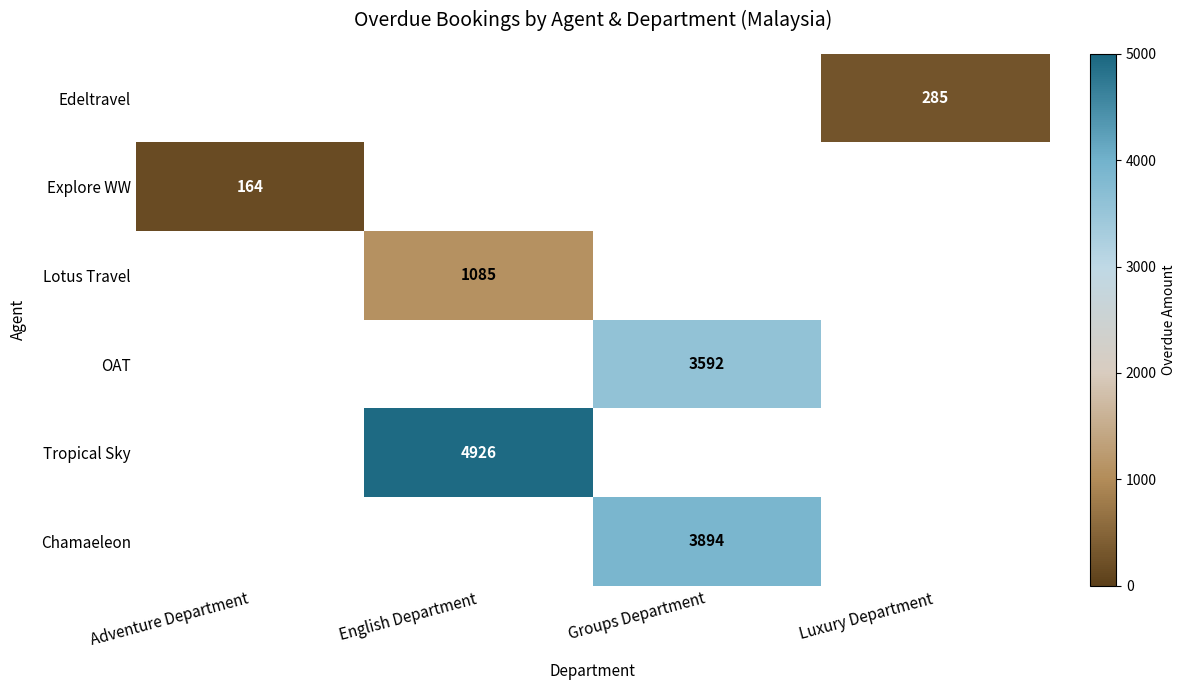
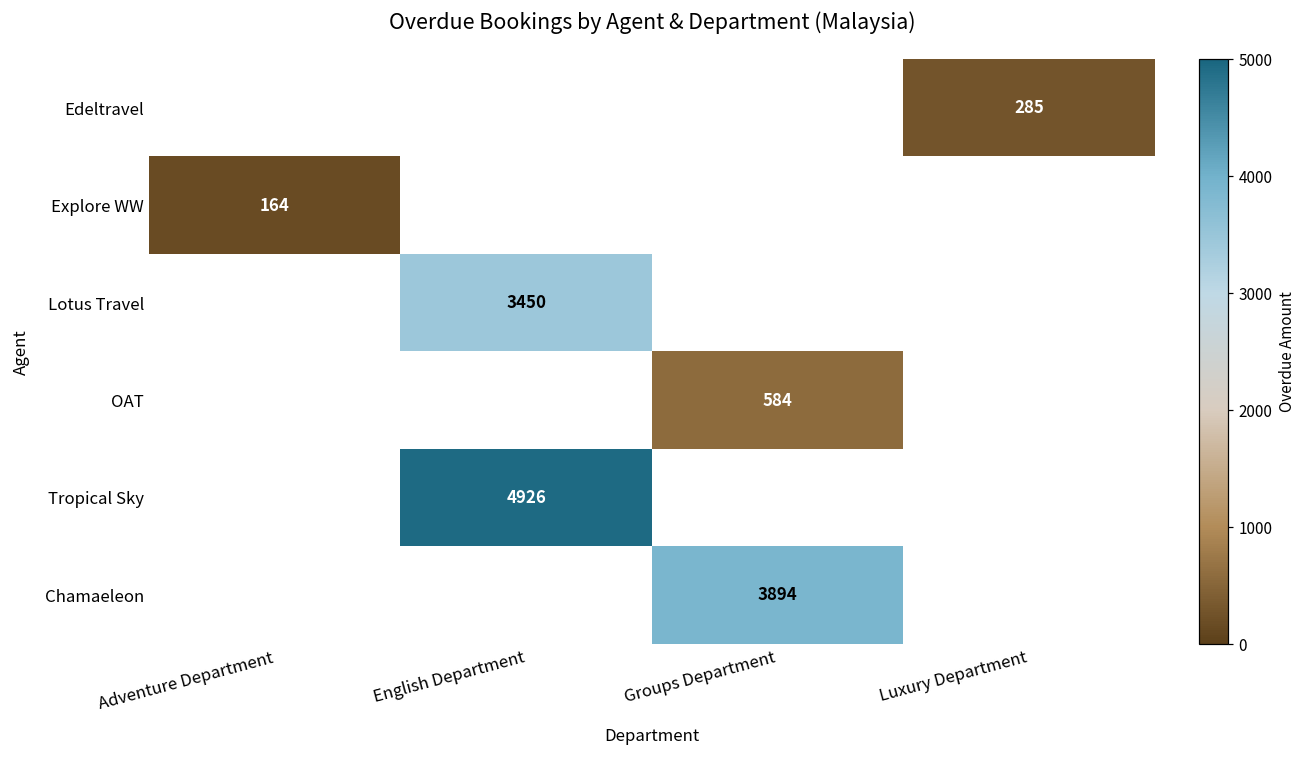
  {
    "Edeltravel": {
      "Luxury Department": 285
    },
    "Explore WW": {
      "Adventure Department": 164
    },
    "Lotus Travel": {
-     "English Department": 1085
+     "English Department": 3450
    },
    "OAT": {
-     "Groups Department": 3592
+     "Groups Department": 584
    },
    "Tropical Sky": {
      "English Department": 4926
    },
    "Chamaeleon": {
      "Groups Department": 3894
    }
  }
